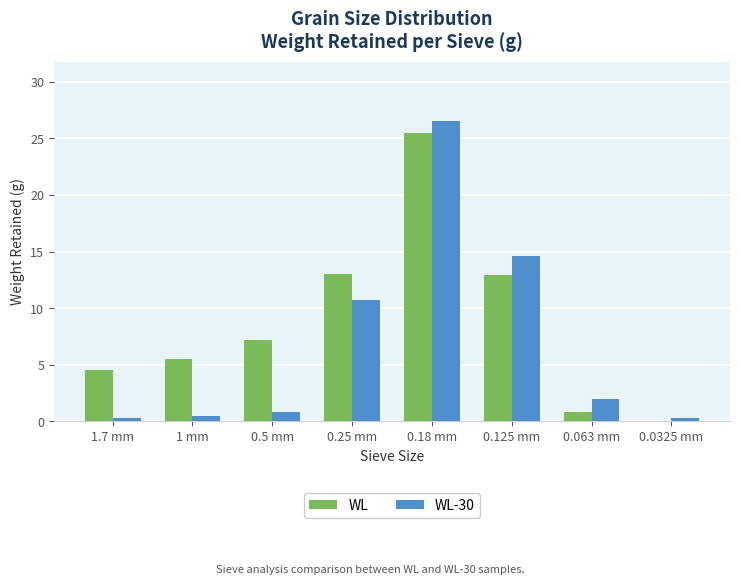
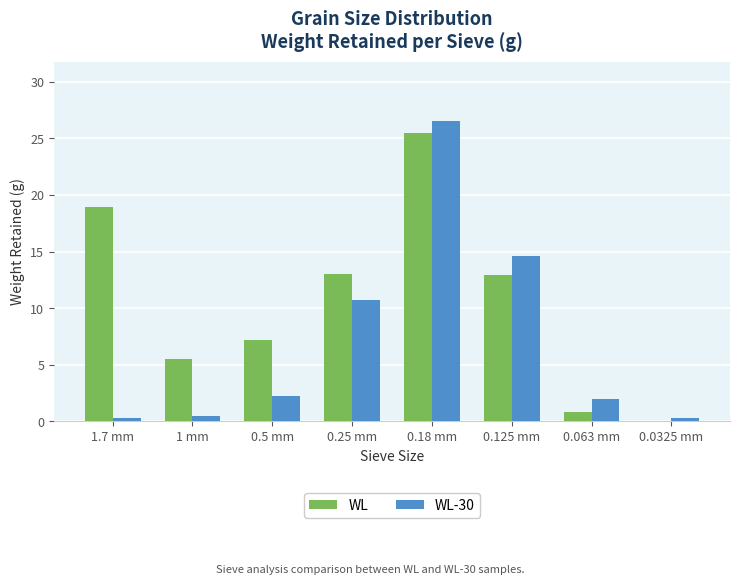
  {
    "WL": {
-     "1.7 mm": 4.5,
+     "1.7 mm": 18.9,
      "1 mm": 5.5,
      "0.5 mm": 7.2,
      "0.25 mm": 13.0,
      "0.18 mm": 25.5,
      "0.125 mm": 12.9,
      "0.063 mm": 0.8,
      "0.0325 mm": 0.0
    },
    "WL-30": {
      "1.7 mm": 0.3,
      "1 mm": 0.5,
-     "0.5 mm": 0.8,
+     "0.5 mm": 2.2,
      "0.25 mm": 10.7,
      "0.18 mm": 26.5,
      "0.125 mm": 14.6,
      "0.063 mm": 2.0,
      "0.0325 mm": 0.3
    }
  }
